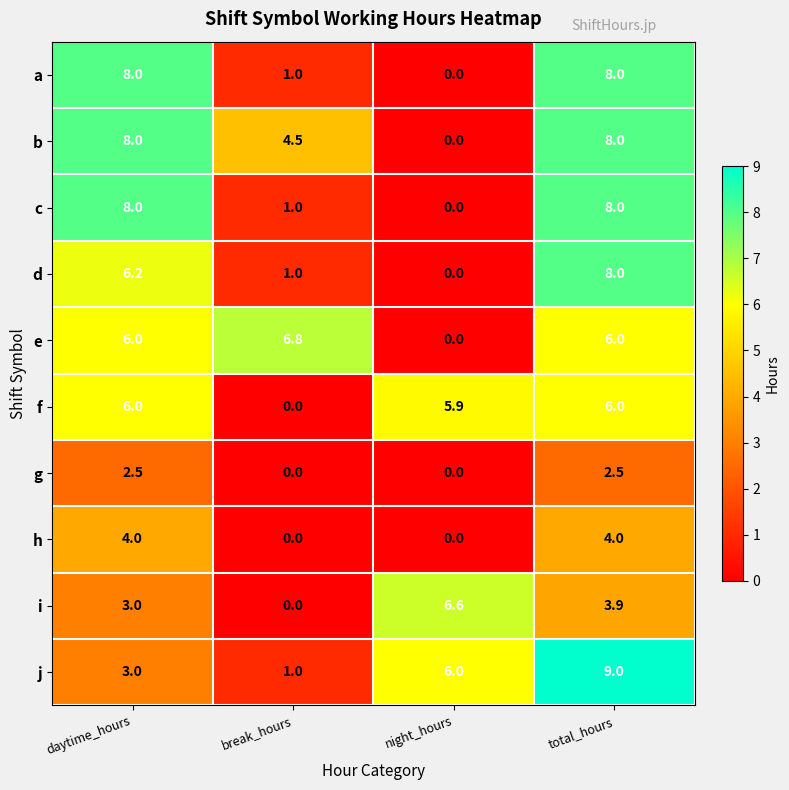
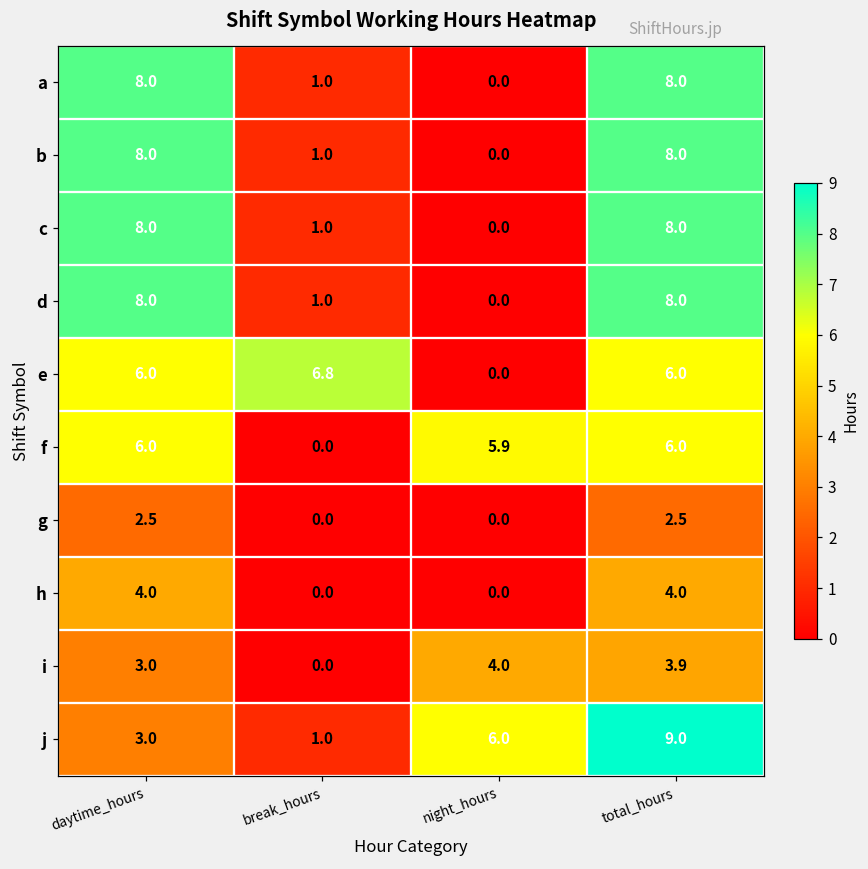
  {
    "a": {
      "daytime_hours": 8.0,
      "break_hours": 1.0,
      "night_hours": 0.0,
      "total_hours": 8.0
    },
    "b": {
      "daytime_hours": 8.0,
-     "break_hours": 4.5,
+     "break_hours": 1.0,
      "night_hours": 0.0,
      "total_hours": 8.0
    },
    "c": {
      "daytime_hours": 8.0,
      "break_hours": 1.0,
      "night_hours": 0.0,
      "total_hours": 8.0
    },
    "d": {
-     "daytime_hours": 6.2,
+     "daytime_hours": 8.0,
      "break_hours": 1.0,
      "night_hours": 0.0,
      "total_hours": 8.0
    },
    "e": {
      "daytime_hours": 6.0,
      "break_hours": 6.8,
      "night_hours": 0.0,
      "total_hours": 6.0
    },
    "f": {
      "daytime_hours": 6.0,
      "break_hours": 0.0,
      "night_hours": 5.9,
      "total_hours": 6.0
    },
    "g": {
      "daytime_hours": 2.5,
      "break_hours": 0.0,
      "night_hours": 0.0,
      "total_hours": 2.5
    },
    "h": {
      "daytime_hours": 4.0,
      "break_hours": 0.0,
      "night_hours": 0.0,
      "total_hours": 4.0
    },
    "i": {
      "daytime_hours": 3.0,
      "break_hours": 0.0,
-     "night_hours": 6.6,
+     "night_hours": 4.0,
      "total_hours": 3.9
    },
    "j": {
      "daytime_hours": 3.0,
      "break_hours": 1.0,
      "night_hours": 6.0,
      "total_hours": 9.0
    }
  }
